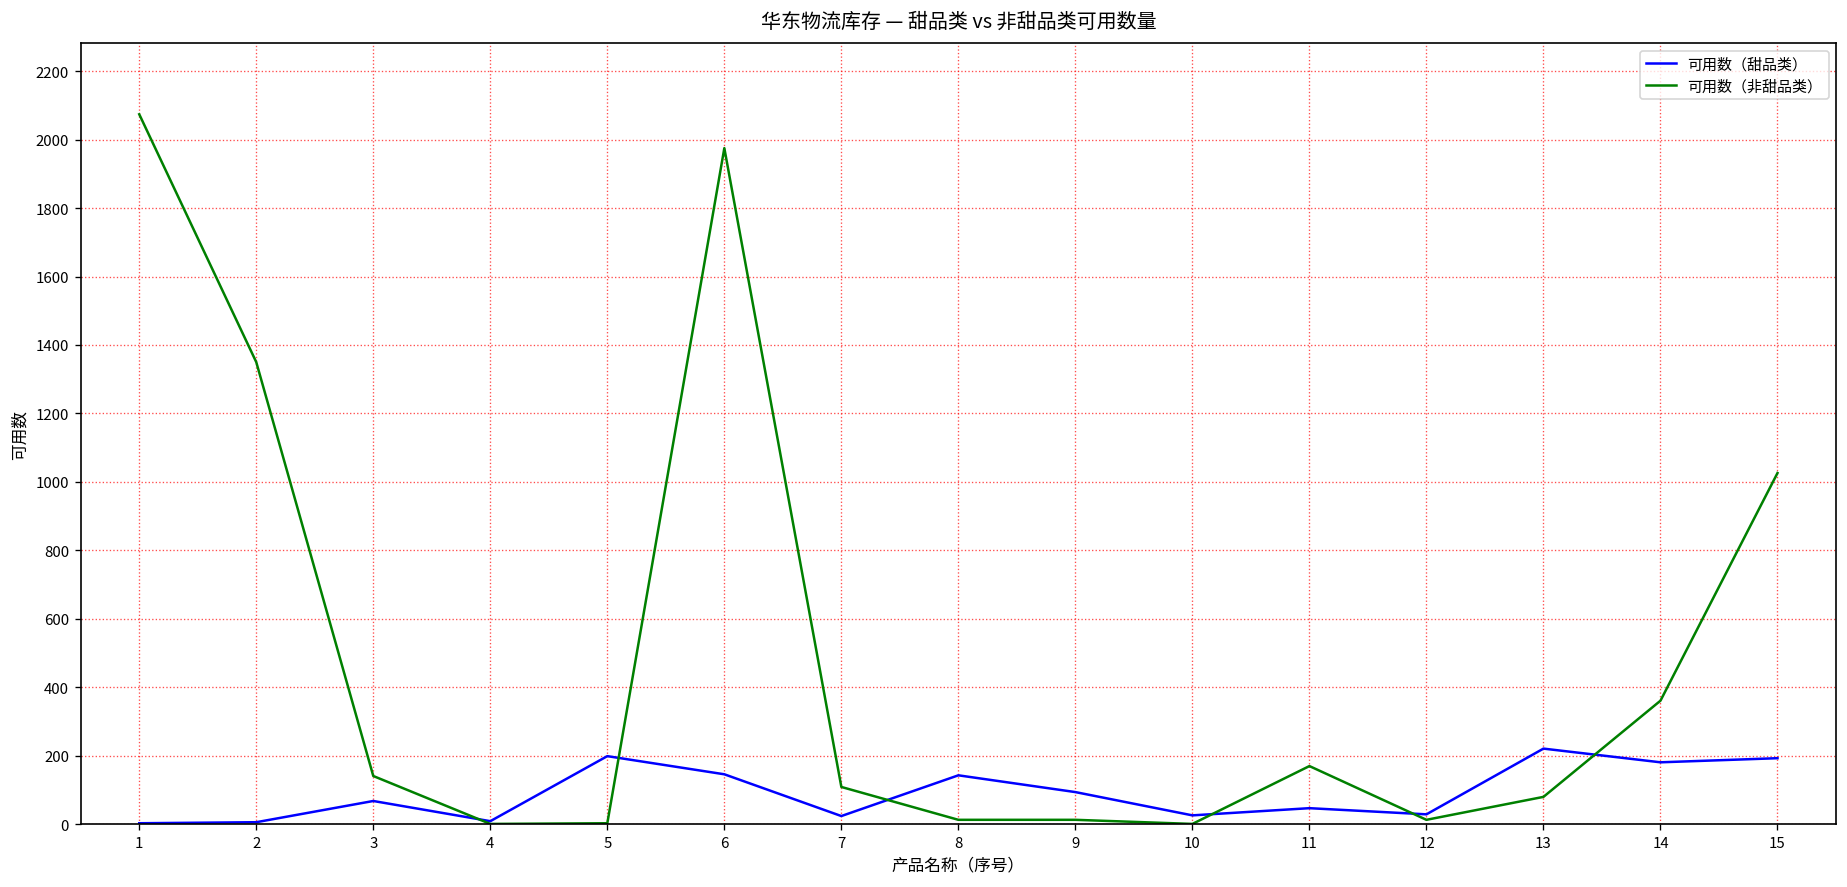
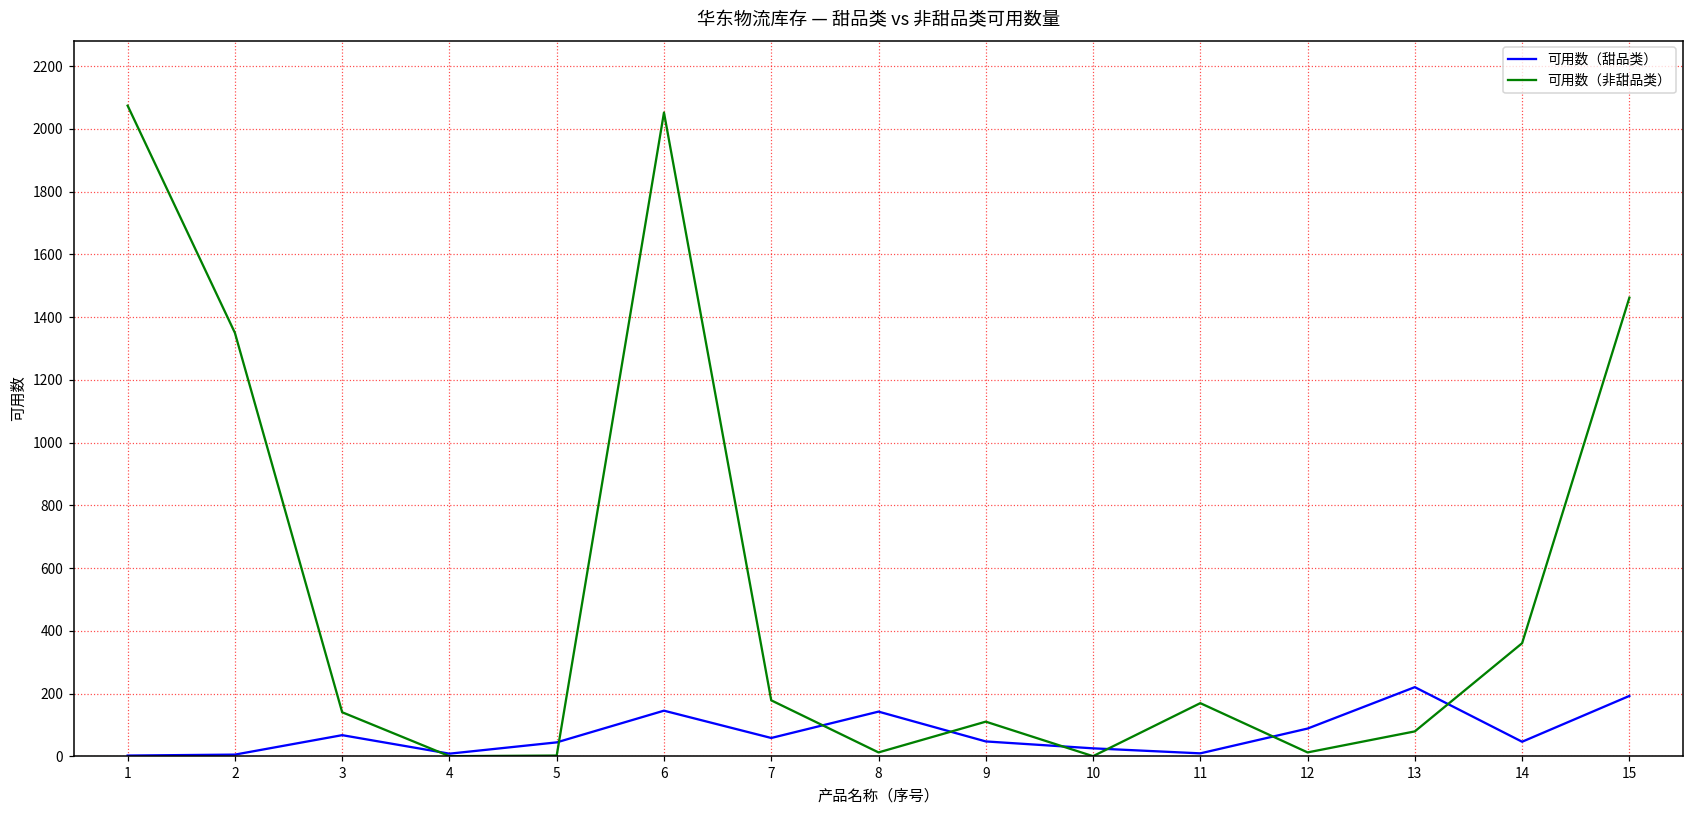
  {
    "可用数（甜品类）": {
      "1": 0,
      "2": 10,
      "3": 70,
-     "5": 200,
+     "5": 50,
      "6": 150,
-     "7": 20,
+     "7": 60,
      "8": 140,
-     "9": 90,
+     "9": 50,
      "10": 30,
-     "11": 50,
-     "12": 30,
+     "11": 10,
+     "12": 90,
      "13": 220,
-     "14": 180,
+     "14": 50,
      "15": 190
    },
    "可用数（非甜品类）": {
      "1": 2070,
      "2": 1350,
      "3": 140,
      "5": 0,
-     "6": 1980,
-     "7": 110,
+     "6": 2050,
+     "7": 180,
      "8": 10,
-     "9": 10,
+     "9": 110,
      "10": 0,
      "11": 170,
      "12": 10,
      "13": 80,
      "14": 360,
-     "15": 1030
+     "15": 1460
    }
  }
